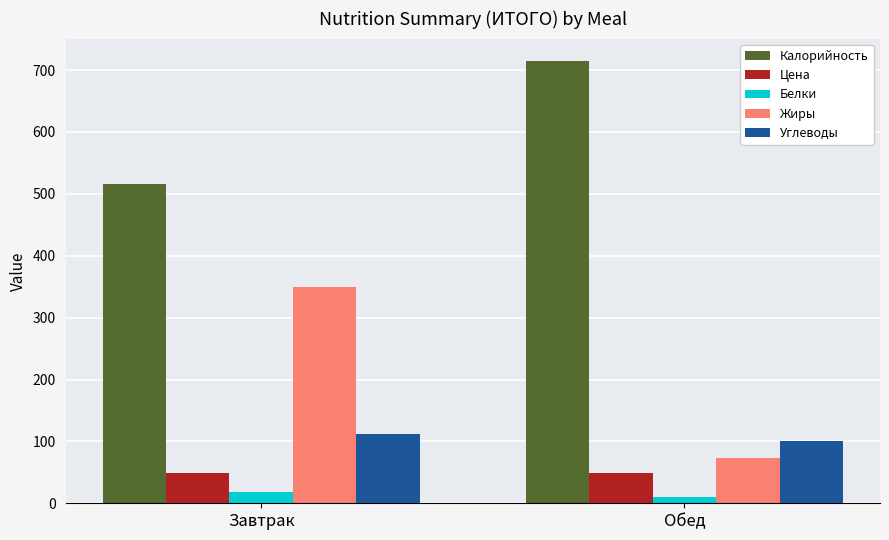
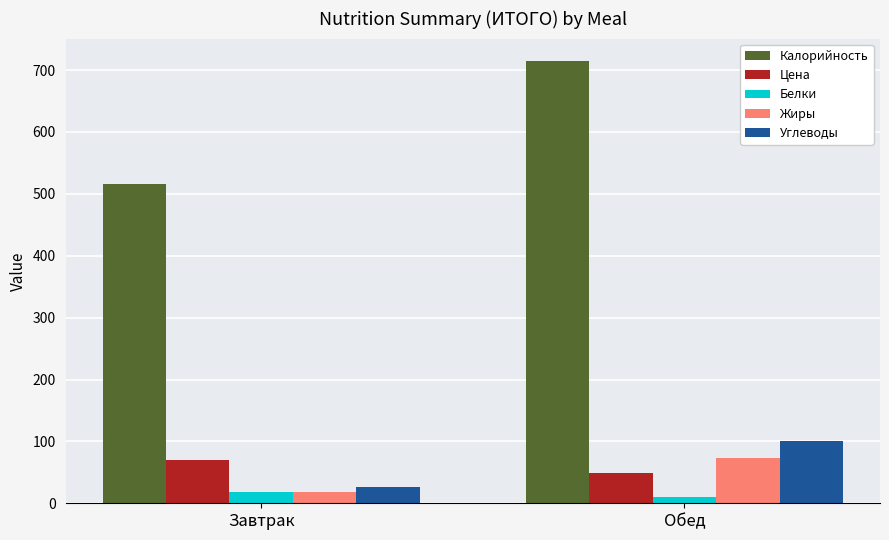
  {
    "Калорийность": {
      "Завтрак": 520,
      "Обед": 720
    },
    "Цена": {
-     "Завтрак": 50,
+     "Завтрак": 70,
      "Обед": 50
    },
    "Белки": {
      "Завтрак": 20,
      "Обед": 10
    },
    "Жиры": {
-     "Завтрак": 350,
+     "Завтрак": 20,
      "Обед": 70
    },
    "Углеводы": {
-     "Завтрак": 110,
+     "Завтрак": 30,
      "Обед": 100
    }
  }
